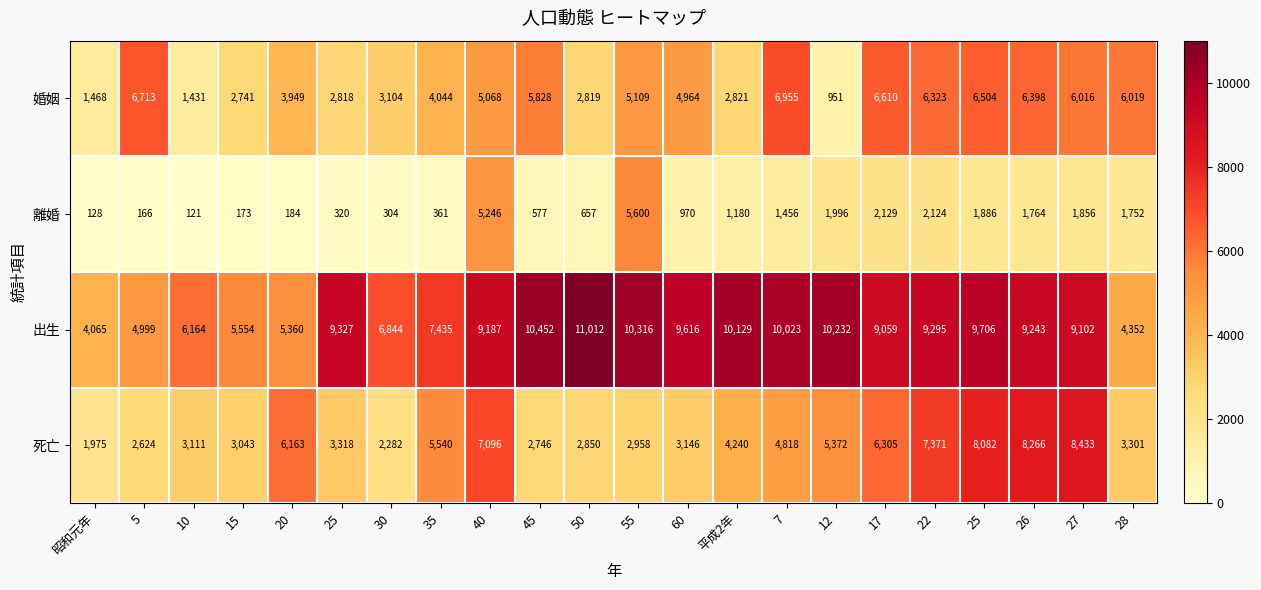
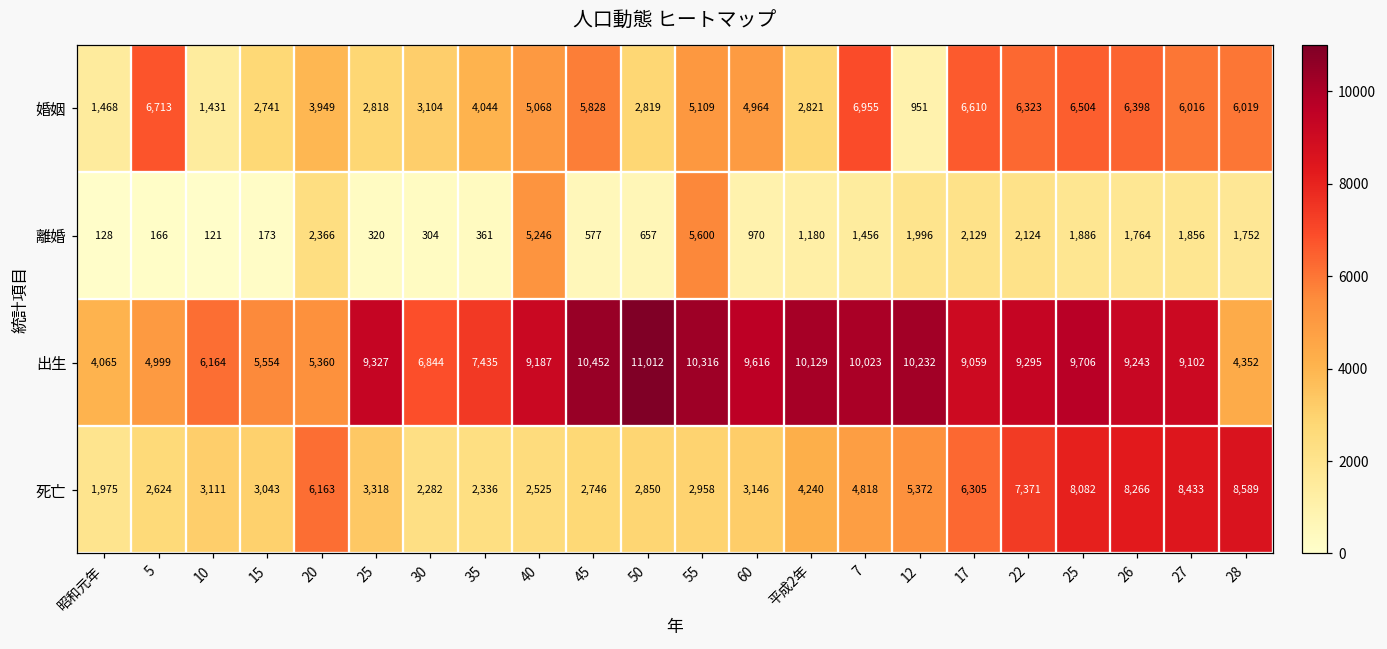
  {
    "婚姻": {
      "昭和元年": "1,468",
      "5": "6,713",
      "10": "1,431",
      "15": "2,741",
      "20": "3,949",
      "30": "3,104",
      "35": "4,044",
      "40": "5,068",
      "45": "5,828",
      "50": "2,819",
      "55": "5,109",
      "60": "4,964",
      "平成2年": "2,821",
      "7": "6,955",
      "12": "951",
      "17": "6,610",
      "22": "6,323",
      "26": "6,398",
      "27": "6,016",
      "28": "6,019"
    },
    "離婚": {
      "昭和元年": "128",
      "5": "166",
      "10": "121",
      "15": "173",
-     "20": "184",
+     "20": "2,366",
      "30": "304",
      "35": "361",
      "40": "5,246",
      "45": "577",
      "50": "657",
      "55": "5,600",
      "60": "970",
      "平成2年": "1,180",
      "7": "1,456",
      "12": "1,996",
      "17": "2,129",
      "22": "2,124",
      "26": "1,764",
      "27": "1,856",
      "28": "1,752"
    },
    "出生": {
      "昭和元年": "4,065",
      "5": "4,999",
      "10": "6,164",
      "15": "5,554",
      "20": "5,360",
      "30": "6,844",
      "35": "7,435",
      "40": "9,187",
      "45": "10,452",
      "50": "11,012",
      "55": "10,316",
      "60": "9,616",
      "平成2年": "10,129",
      "7": "10,023",
      "12": "10,232",
      "17": "9,059",
      "22": "9,295",
      "26": "9,243",
      "27": "9,102",
      "28": "4,352"
    },
    "死亡": {
      "昭和元年": "1,975",
      "5": "2,624",
      "10": "3,111",
      "15": "3,043",
      "20": "6,163",
      "30": "2,282",
-     "35": "5,540",
-     "40": "7,096",
+     "35": "2,336",
+     "40": "2,525",
      "45": "2,746",
      "50": "2,850",
      "55": "2,958",
      "60": "3,146",
      "平成2年": "4,240",
      "7": "4,818",
      "12": "5,372",
      "17": "6,305",
      "22": "7,371",
      "26": "8,266",
      "27": "8,433",
-     "28": "3,301"
+     "28": "8,589"
    }
  }
